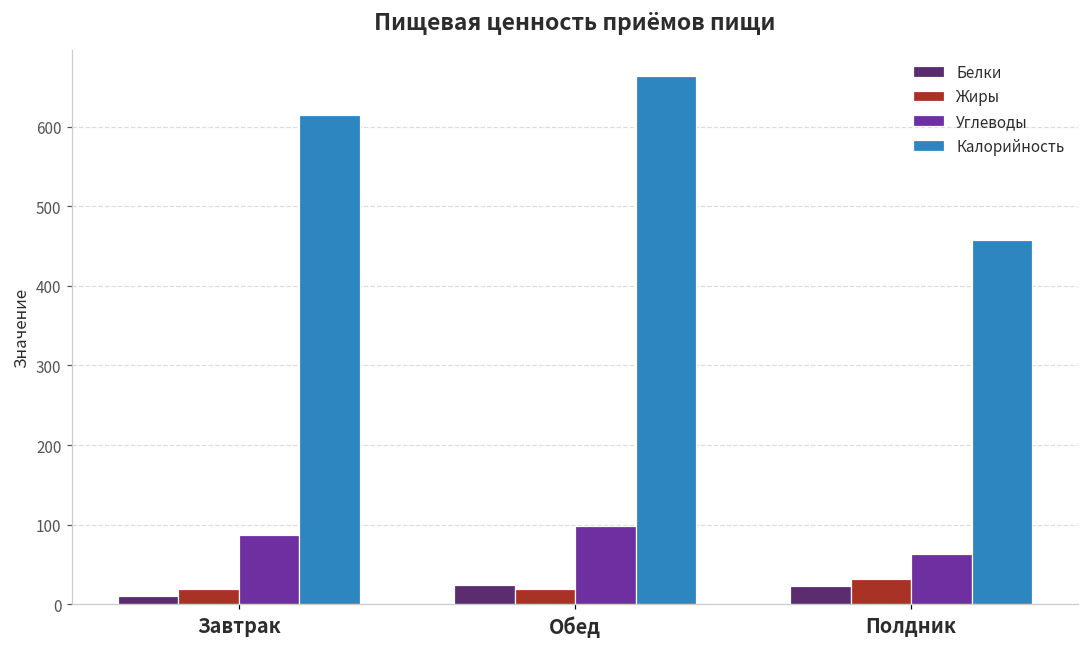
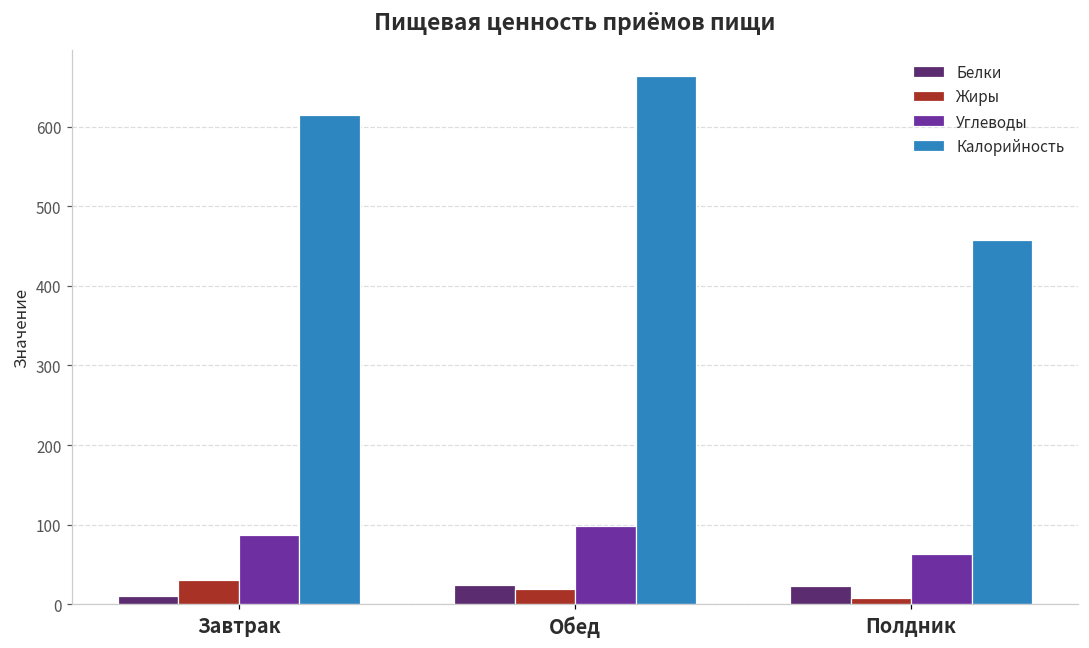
  {
    "Жиры": {
-     "Завтрак": 20,
+     "Завтрак": 30,
      "Обед": 20,
-     "Полдник": 30
+     "Полдник": 10
    },
    "Калорийность": {
      "Завтрак": 610,
      "Обед": 660,
      "Полдник": 460
    }
  }
